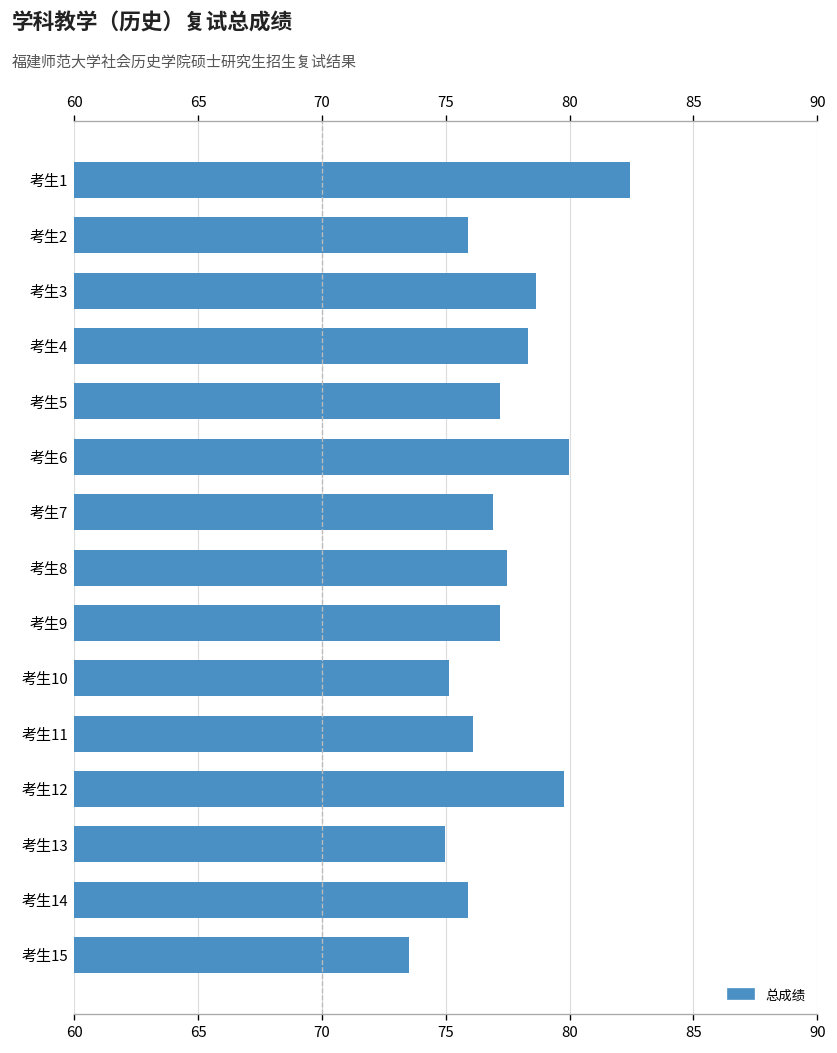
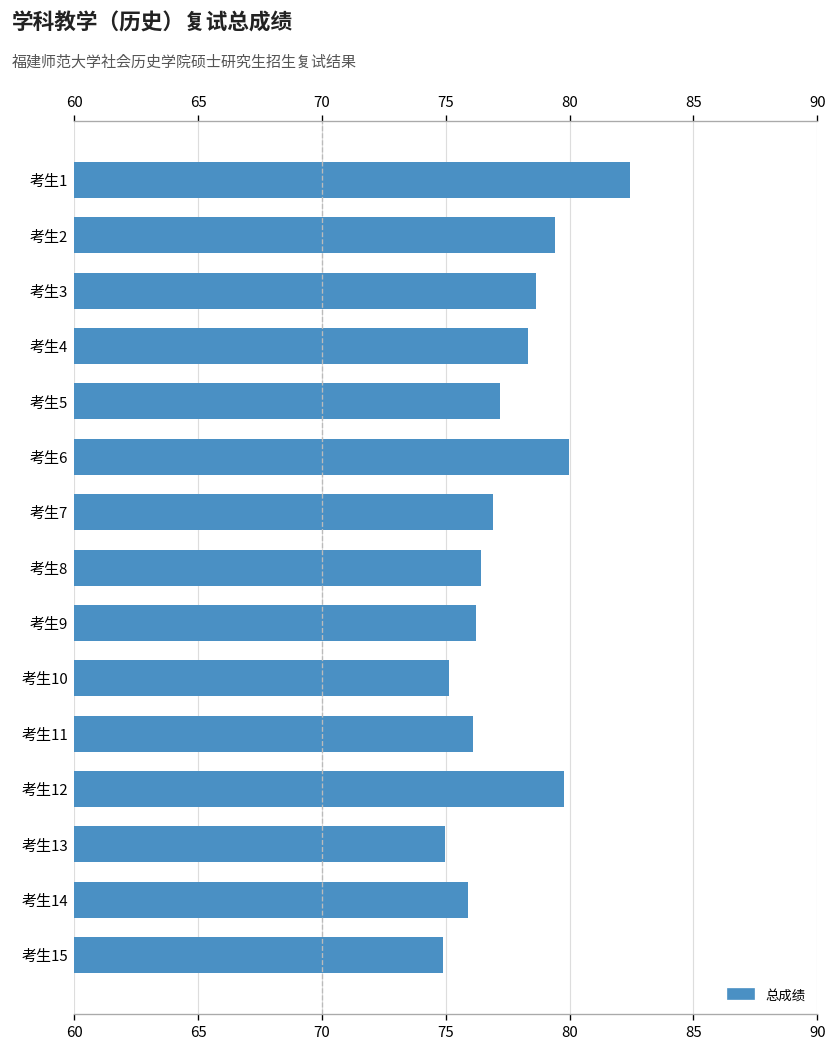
  {
    "考生1": 82.4,
-   "考生2": 75.9,
+   "考生2": 79.4,
    "考生3": 78.6,
    "考生4": 78.3,
    "考生5": 77.2,
    "考生6": 80.0,
    "考生7": 76.9,
-   "考生8": 77.5,
-   "考生9": 77.2,
+   "考生8": 76.4,
+   "考生9": 76.2,
    "考生10": 75.1,
    "考生11": 76.1,
    "考生12": 79.8,
    "考生13": 75.0,
    "考生14": 75.9,
-   "考生15": 73.5
+   "考生15": 74.9
  }
